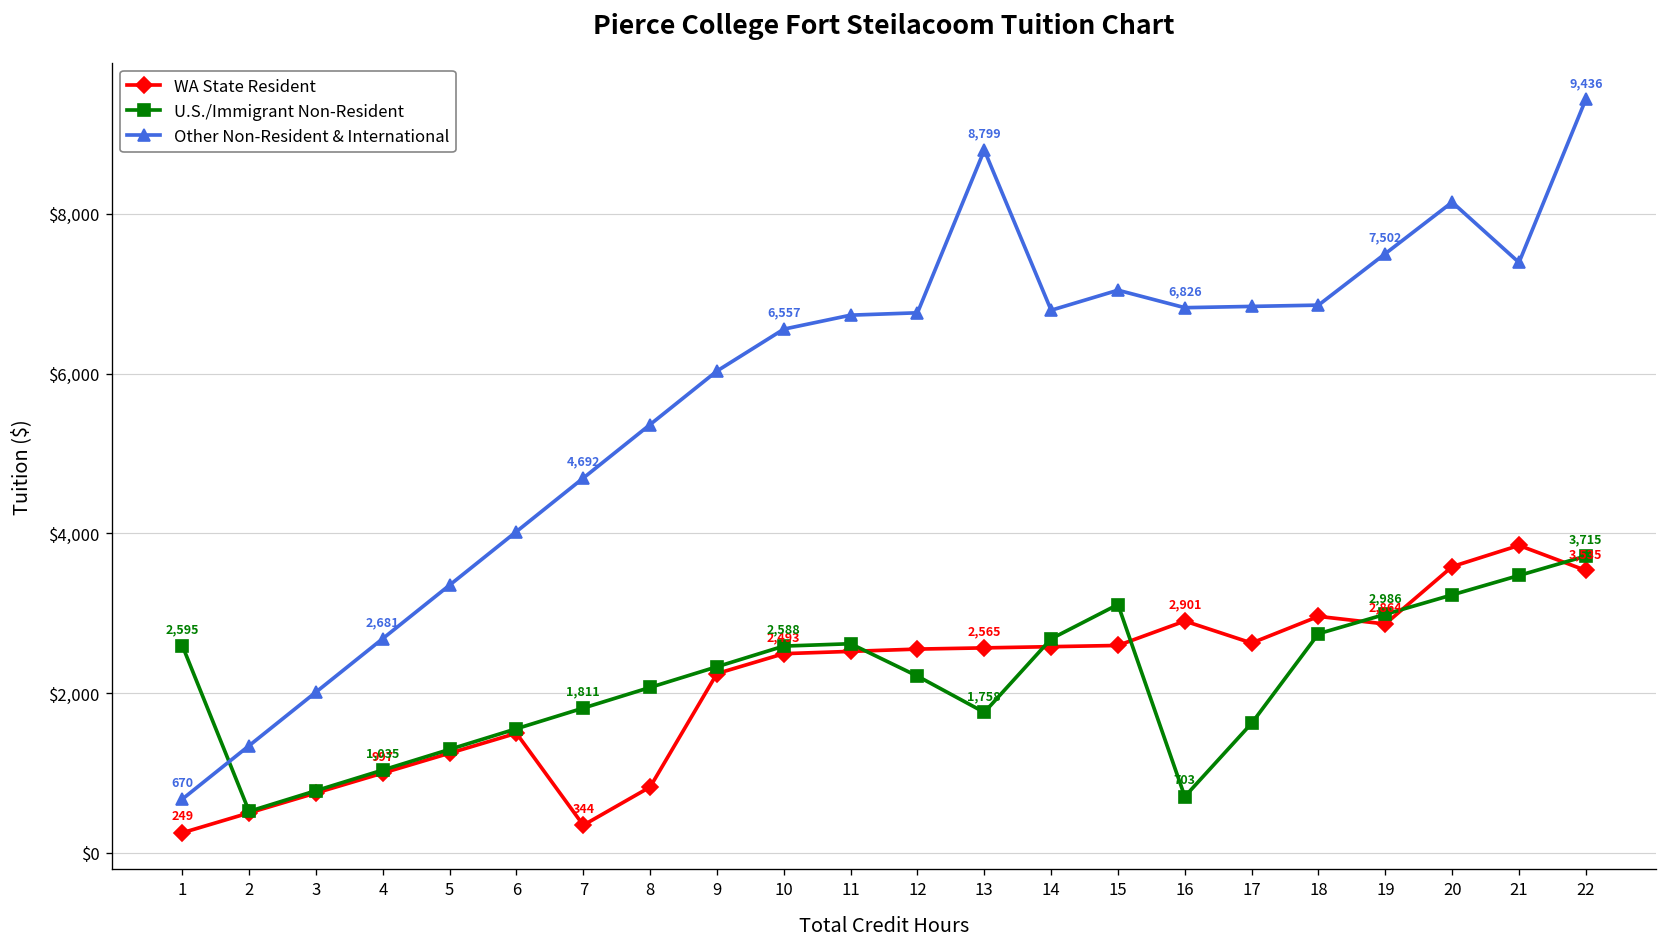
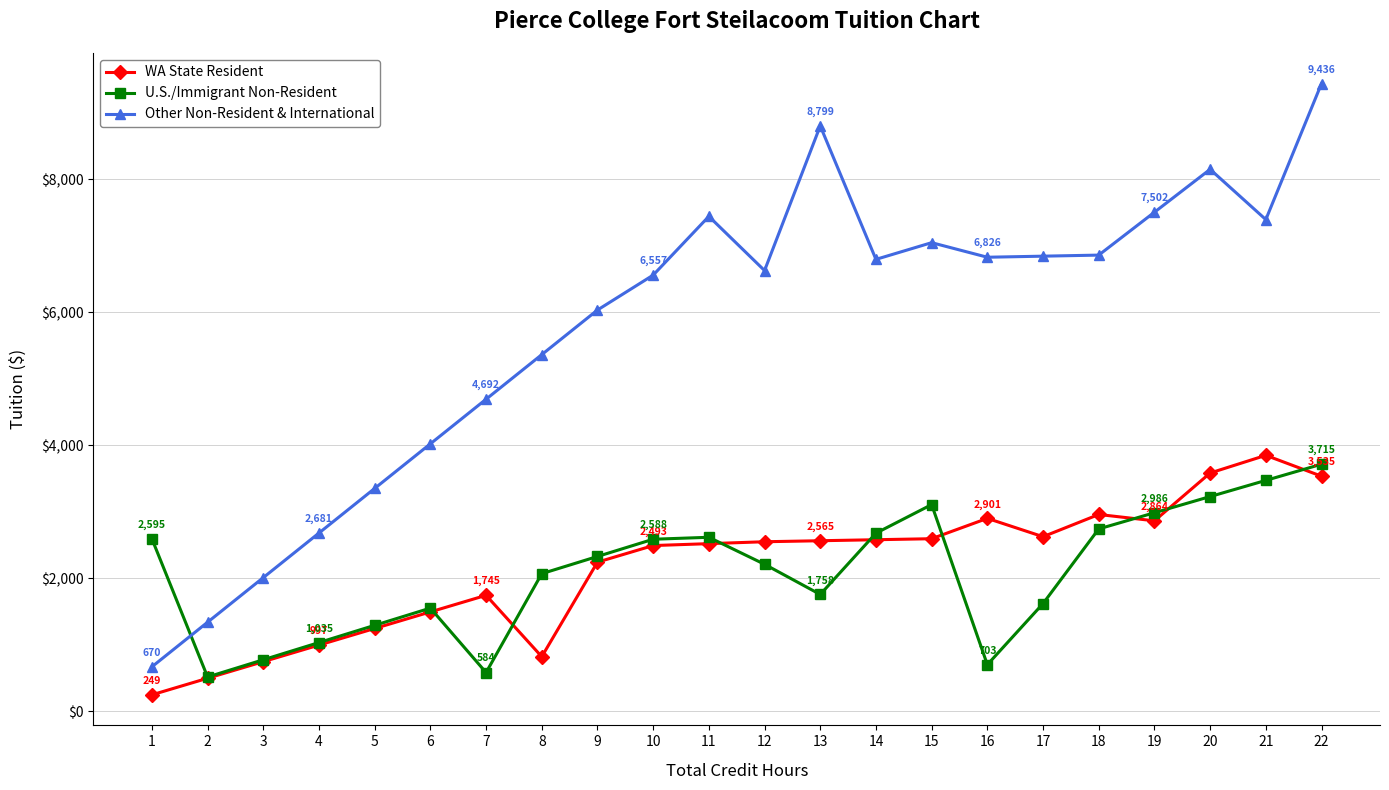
  {
    "WA State Resident": {
      "1": "249",
-     "7": "344",
+     "7": "1,745",
      "13": "2,565",
      "16": "2,901"
    },
    "U.S./Immigrant Non-Resident": {
      "1": "2,595",
-     "7": "1,811",
+     "7": "584",
      "13": "1,758",
      "16": "703",
      "22": "3,715"
    },
    "Other Non-Resident & International": {
      "2": "$1,300",
      "3": "$2,000",
      "5": "$3,400",
      "6": "$4,000",
      "8": "$5,400",
      "9": "$6,000",
-     "11": "$6,700",
-     "12": "$6,800",
+     "11": "$7,400",
+     "12": "$6,600",
      "14": "$6,800",
      "15": "$7,000",
      "17": "$6,800",
      "18": "$6,900",
      "20": "$8,100",
      "21": "$7,400"
    }
  }
